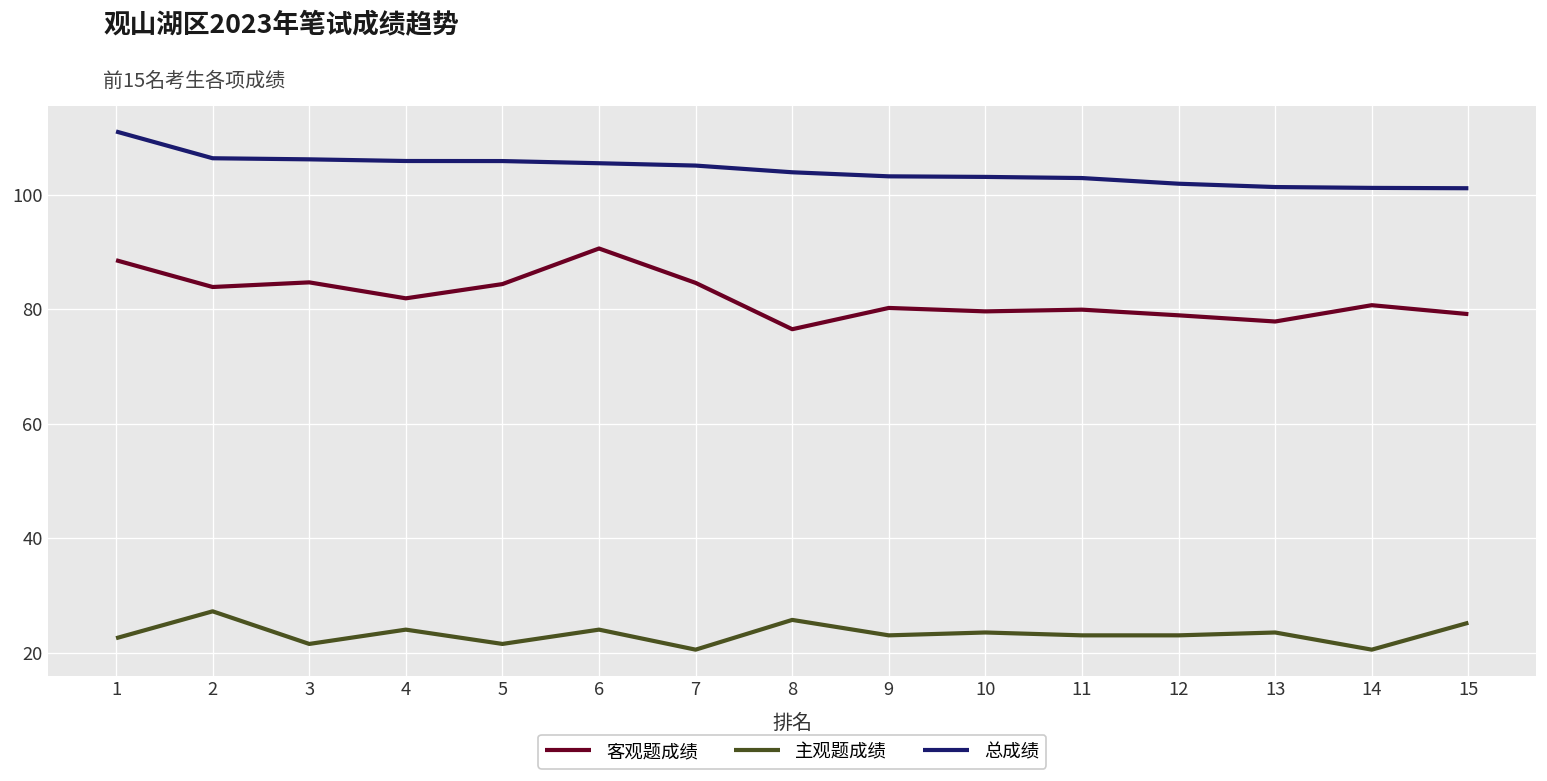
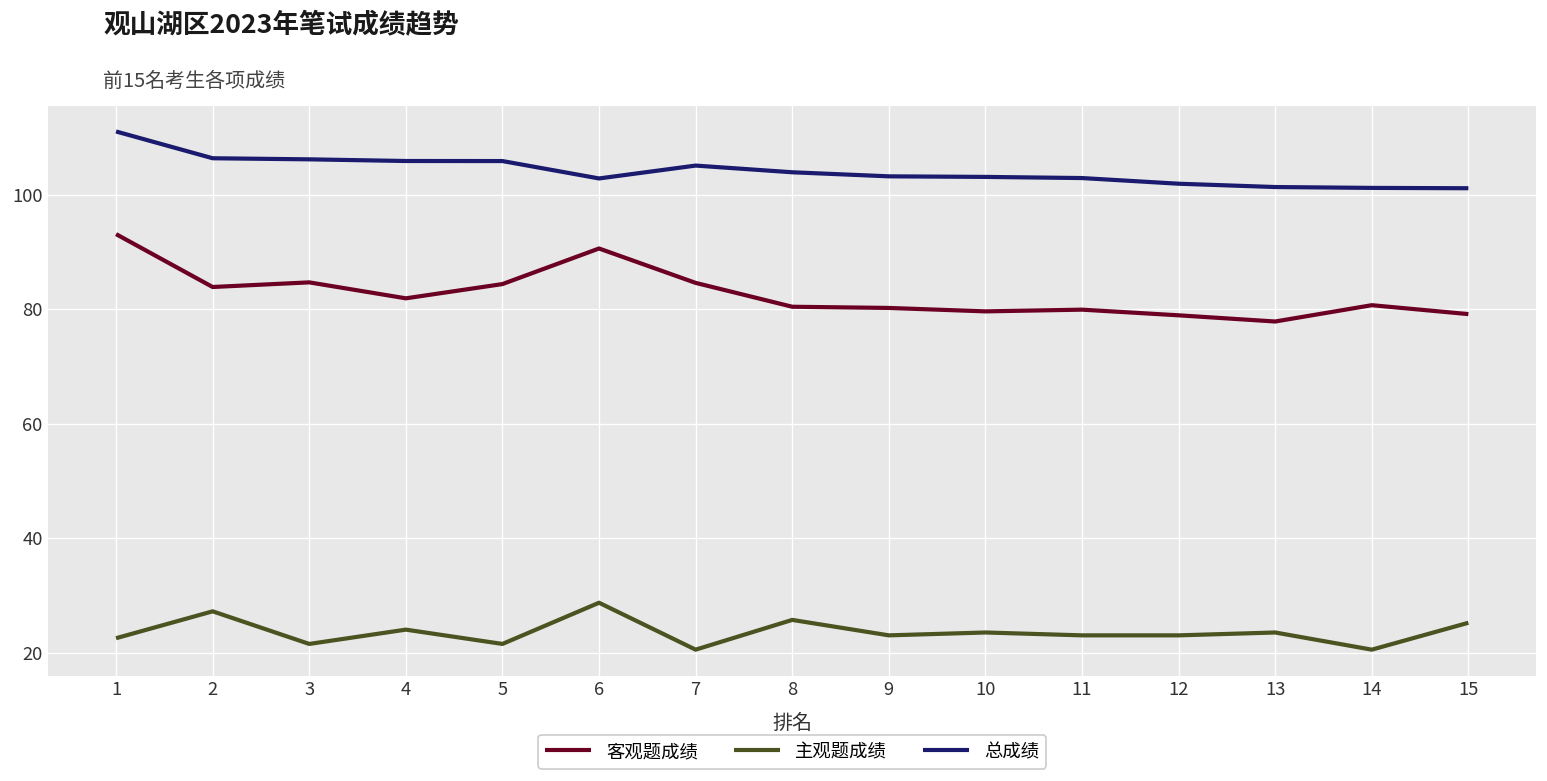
  {
    "客观题成绩": {
-     "1": 89,
+     "1": 93,
      "2": 84,
      "3": 85,
      "4": 82,
      "5": 84,
      "6": 91,
      "7": 85,
-     "8": 77,
+     "8": 80,
      "9": 80,
      "10": 80,
      "11": 80,
      "12": 79,
      "13": 78,
      "14": 81,
      "15": 79
    },
    "主观题成绩": {
      "1": 23,
      "2": 27,
      "3": 22,
      "4": 24,
      "5": 22,
-     "6": 24,
+     "6": 29,
      "7": 21,
      "8": 26,
      "9": 23,
      "10": 24,
      "11": 23,
      "12": 23,
      "13": 24,
      "14": 21,
      "15": 25
    },
    "总成绩": {
      "1": 111,
      "2": 106,
      "3": 106,
      "4": 106,
      "5": 106,
-     "6": 106,
+     "6": 103,
      "7": 105,
      "8": 104,
      "9": 103,
      "10": 103,
      "11": 103,
      "12": 102,
      "13": 101,
      "14": 101,
      "15": 101
    }
  }
